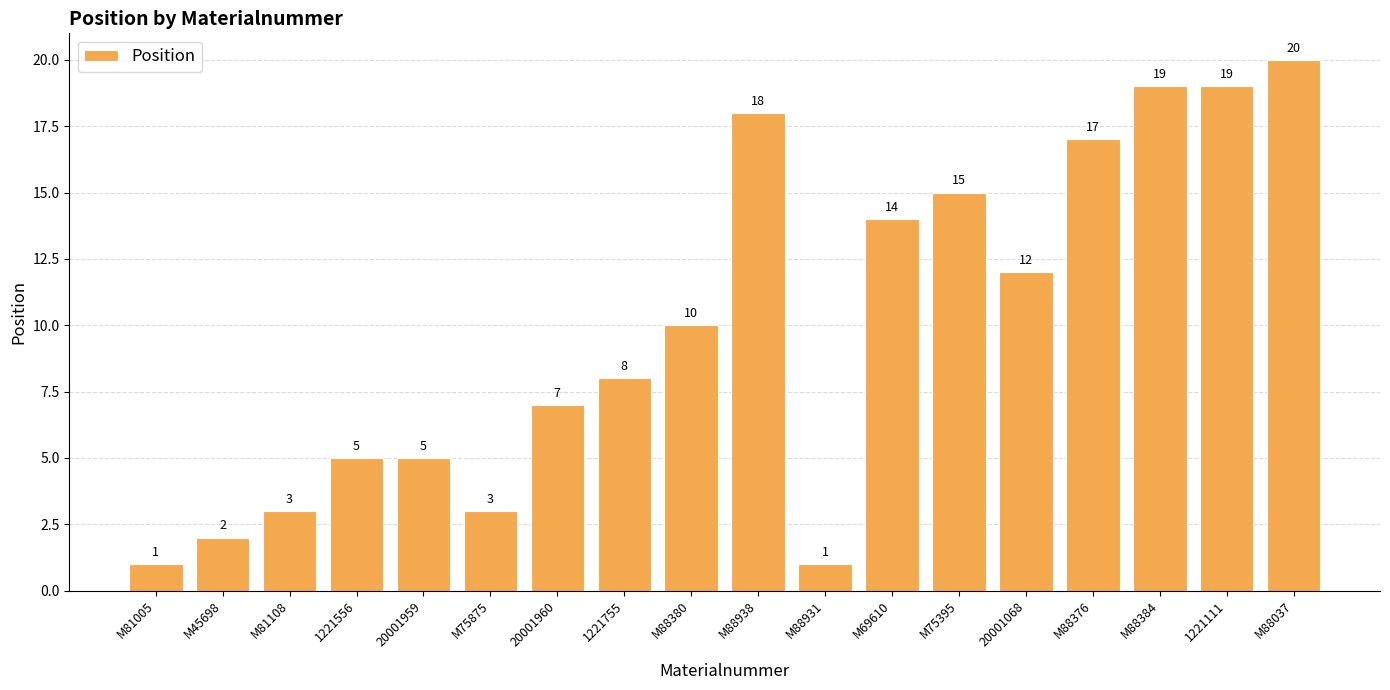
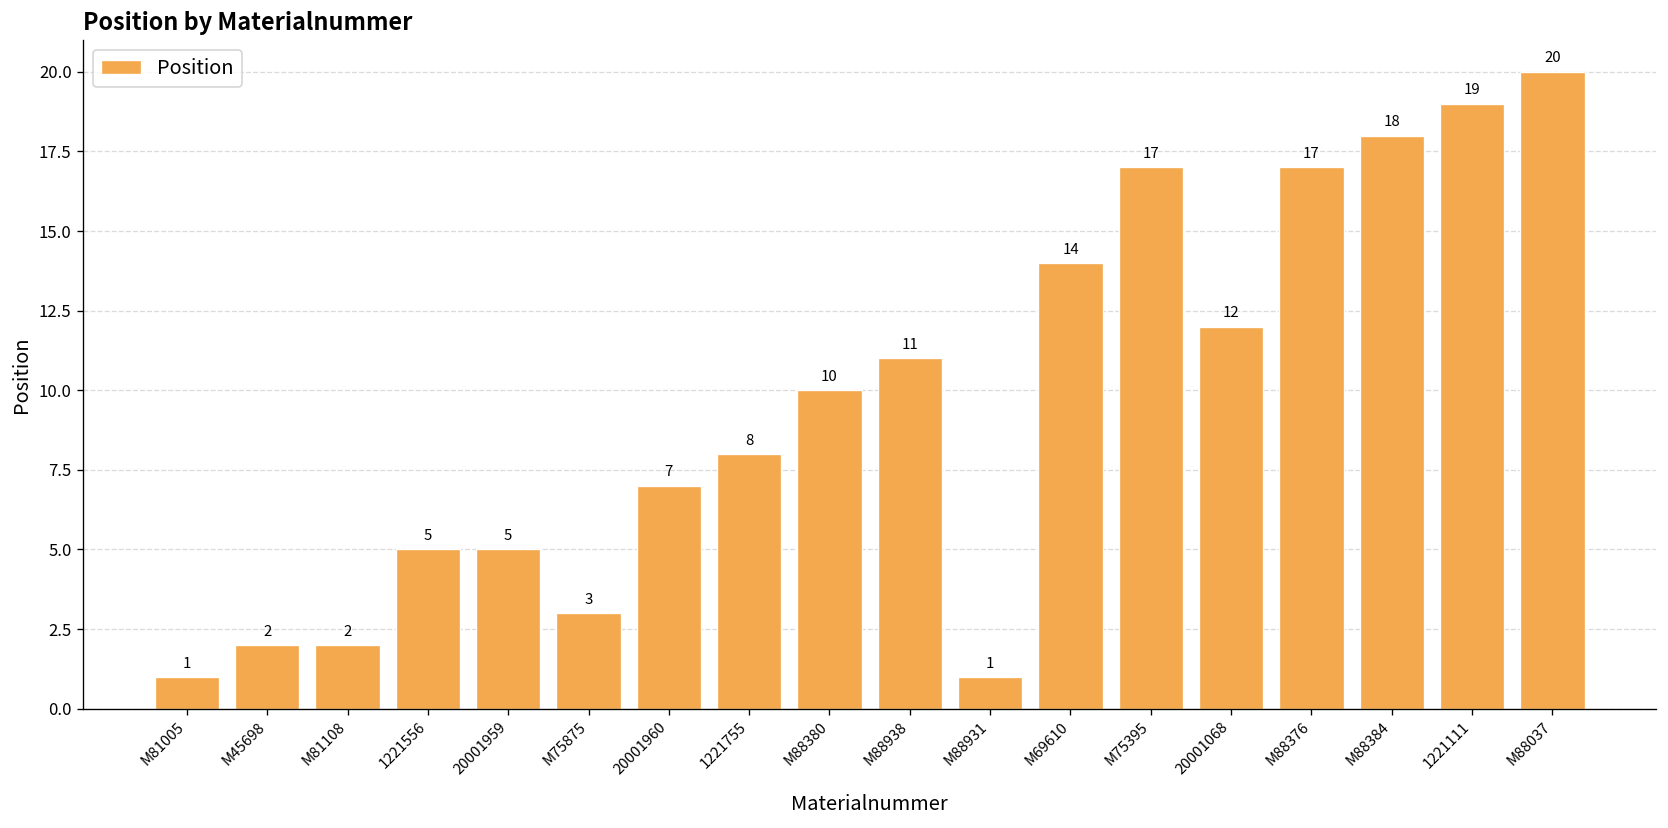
  {
    "M81005": 1,
    "M45698": 2,
-   "M81108": 3,
+   "M81108": 2,
    "1221556": 5,
    "20001959": 5,
    "M75875": 3,
    "20001960": 7,
    "1221755": 8,
    "M88380": 10,
-   "M88938": 18,
+   "M88938": 11,
    "M88931": 1,
    "M69610": 14,
-   "M75395": 15,
+   "M75395": 17,
    "20001068": 12,
    "M88376": 17,
-   "M88384": 19,
+   "M88384": 18,
    "1221111": 19,
    "M88037": 20
  }
